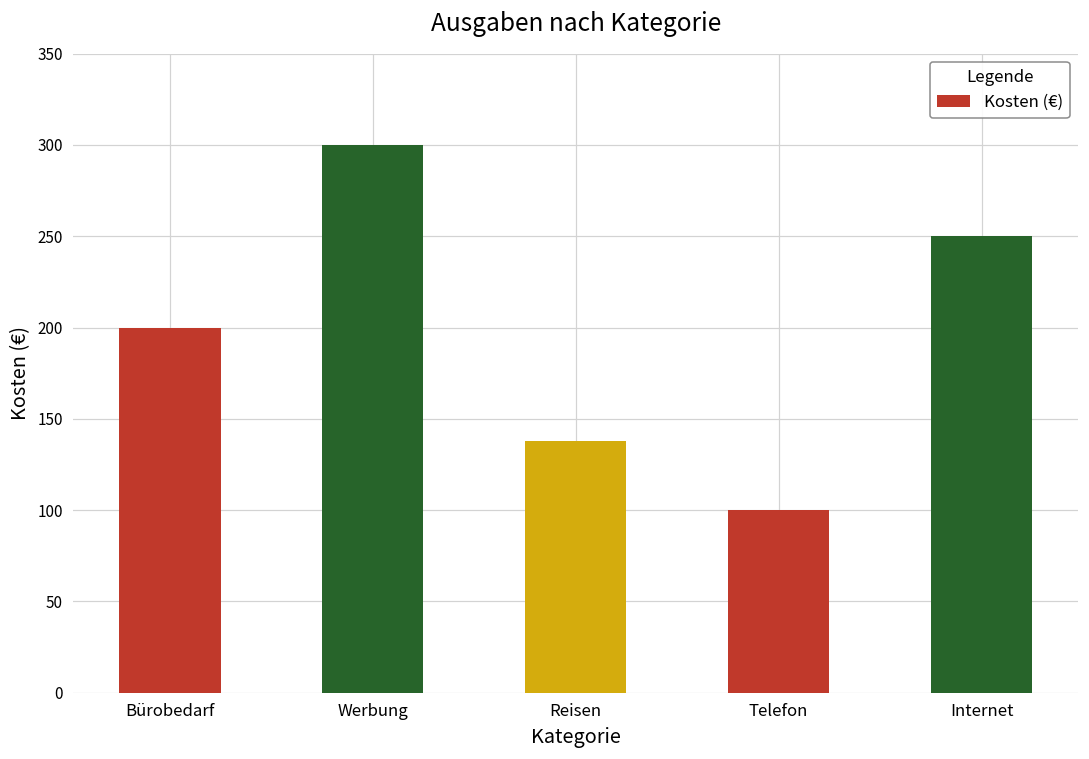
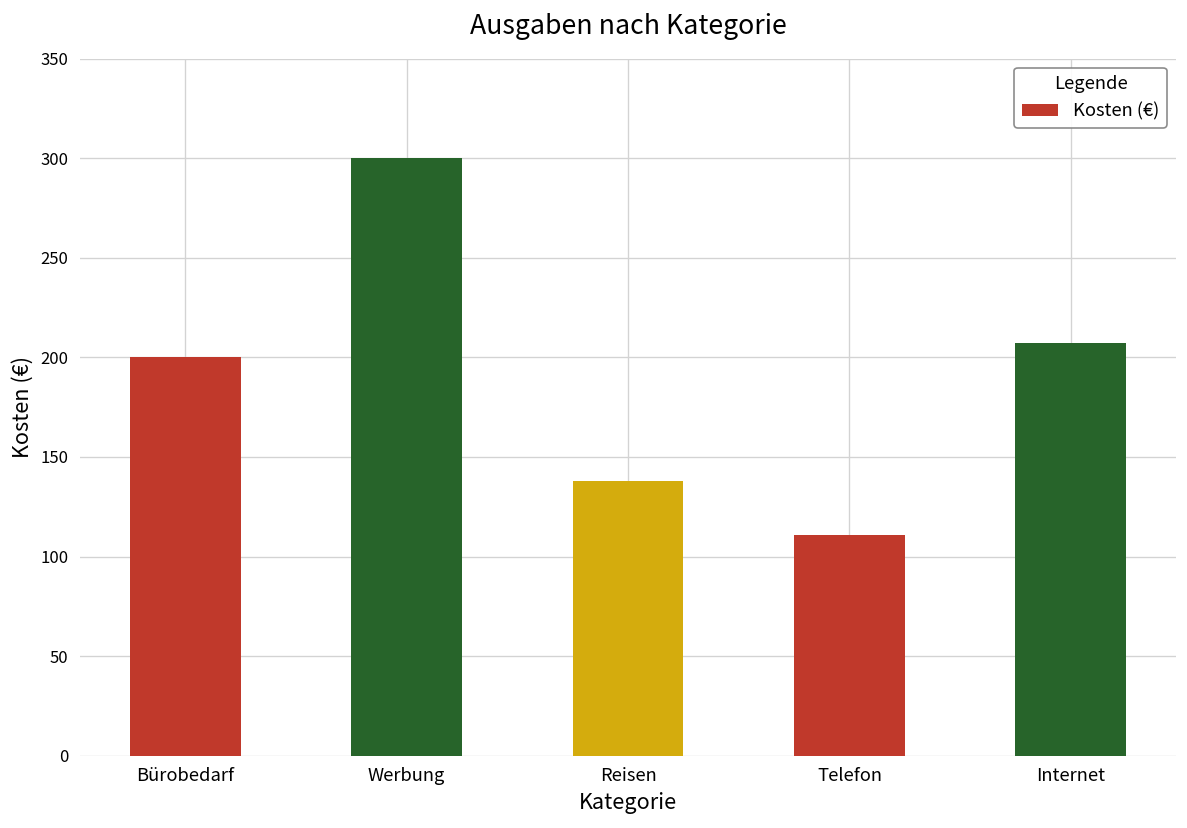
  {
    "Bürobedarf": 200,
    "Werbung": 300,
    "Reisen": 138,
-   "Telefon": 100,
-   "Internet": 250
+   "Telefon": 111,
+   "Internet": 207
  }
